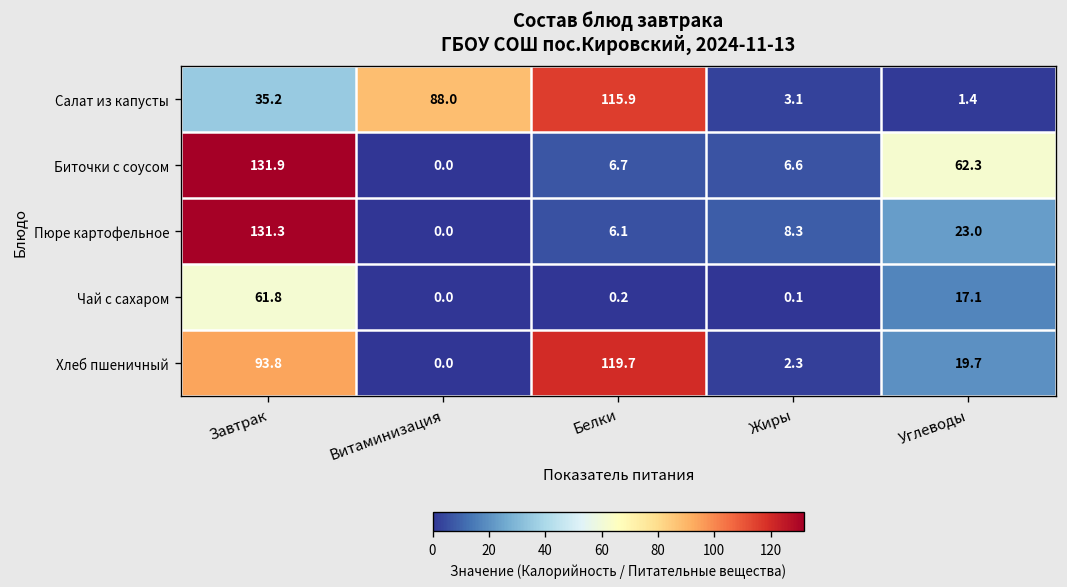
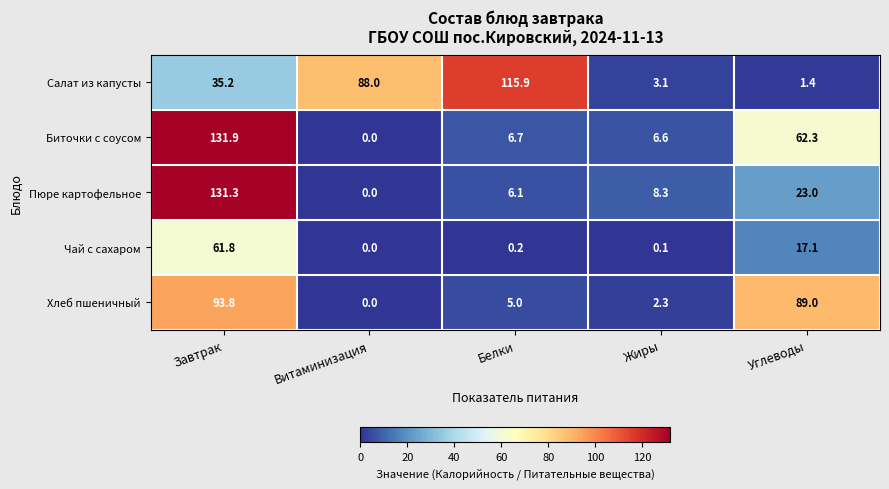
  {
    "Салат из капусты": {
      "Завтрак": 35.2,
      "Витаминизация": 88.0,
      "Белки": 115.9,
      "Жиры": 3.1,
      "Углеводы": 1.4
    },
    "Биточки с соусом": {
      "Завтрак": 131.9,
      "Витаминизация": 0.0,
      "Белки": 6.7,
      "Жиры": 6.6,
      "Углеводы": 62.3
    },
    "Пюре картофельное": {
      "Завтрак": 131.3,
      "Витаминизация": 0.0,
      "Белки": 6.1,
      "Жиры": 8.3,
      "Углеводы": 23.0
    },
    "Чай с сахаром": {
      "Завтрак": 61.8,
      "Витаминизация": 0.0,
      "Белки": 0.2,
      "Жиры": 0.1,
      "Углеводы": 17.1
    },
    "Хлеб пшеничный": {
      "Завтрак": 93.8,
      "Витаминизация": 0.0,
-     "Белки": 119.7,
+     "Белки": 5.0,
      "Жиры": 2.3,
-     "Углеводы": 19.7
+     "Углеводы": 89.0
    }
  }
